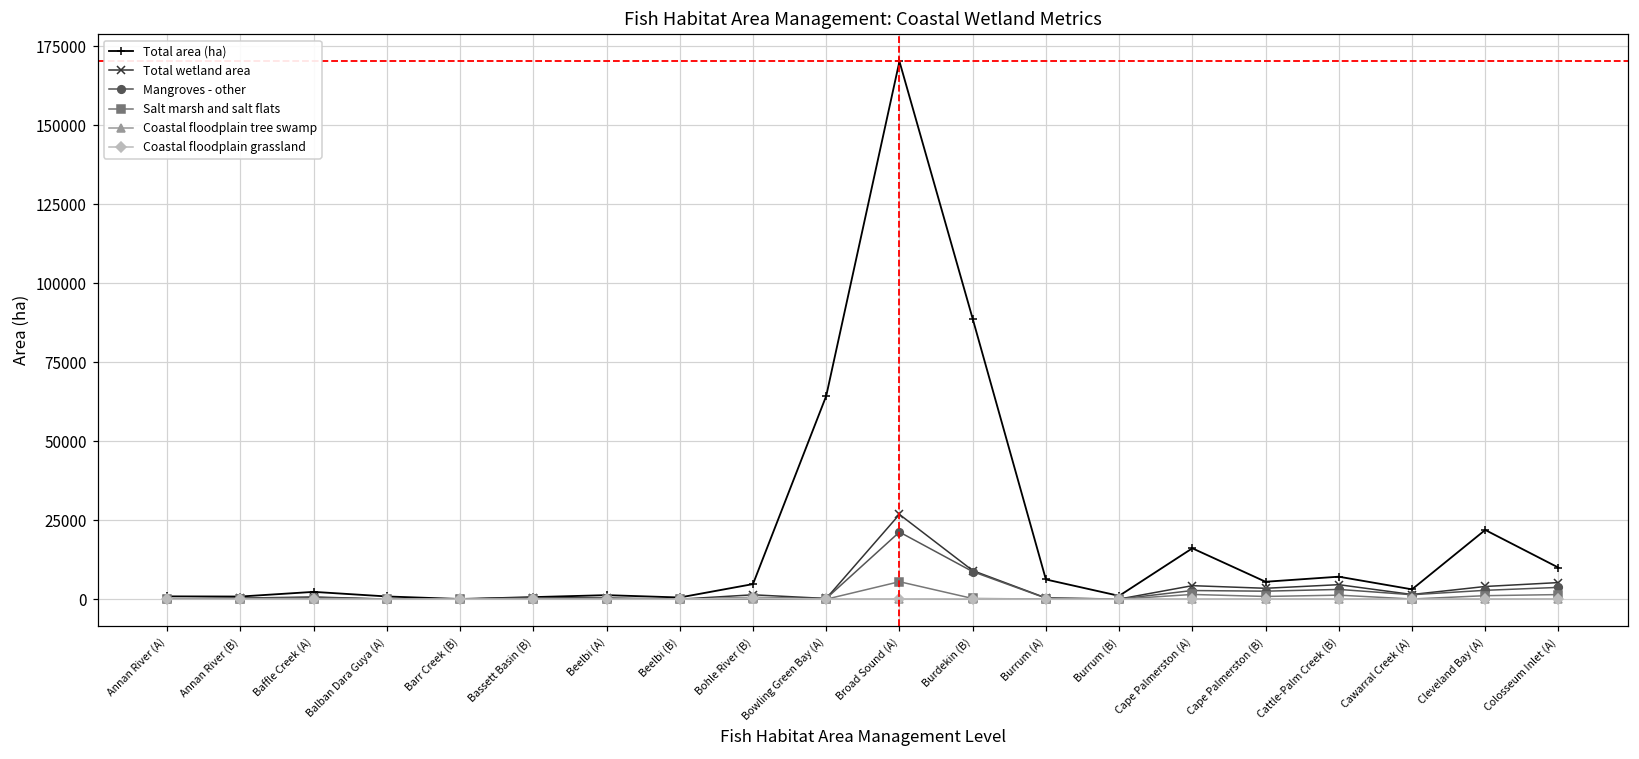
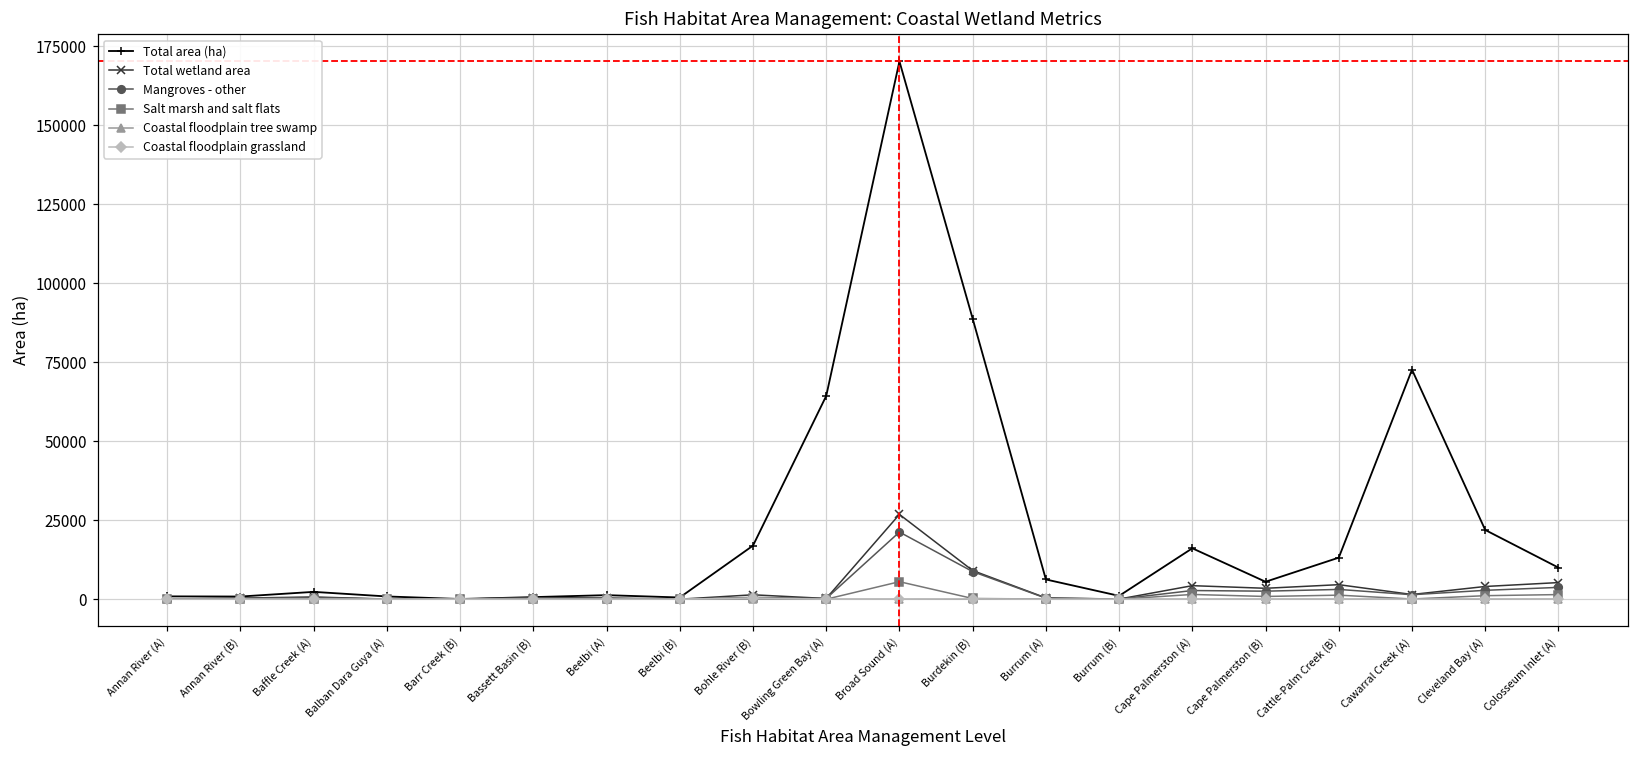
  {
    "Total area (ha)": {
      "Baffle Creek (A)": 2000,
      "Beelbi (A)": 1000,
-     "Bohle River (B)": 5000,
+     "Bohle River (B)": 17000,
      "Bowling Green Bay (A)": 64000,
      "Broad Sound (A)": 170000,
      "Burdekin (B)": 89000,
      "Burrum (A)": 6000,
      "Burrum (B)": 1000,
      "Cape Palmerston (A)": 16000,
      "Cape Palmerston (B)": 6000,
-     "Cattle-Palm Creek (B)": 7000,
-     "Cawarral Creek (A)": 3000,
+     "Cattle-Palm Creek (B)": 13000,
+     "Cawarral Creek (A)": 73000,
      "Cleveland Bay (A)": 22000,
      "Colosseum Inlet (A)": 10000
    }
  }
